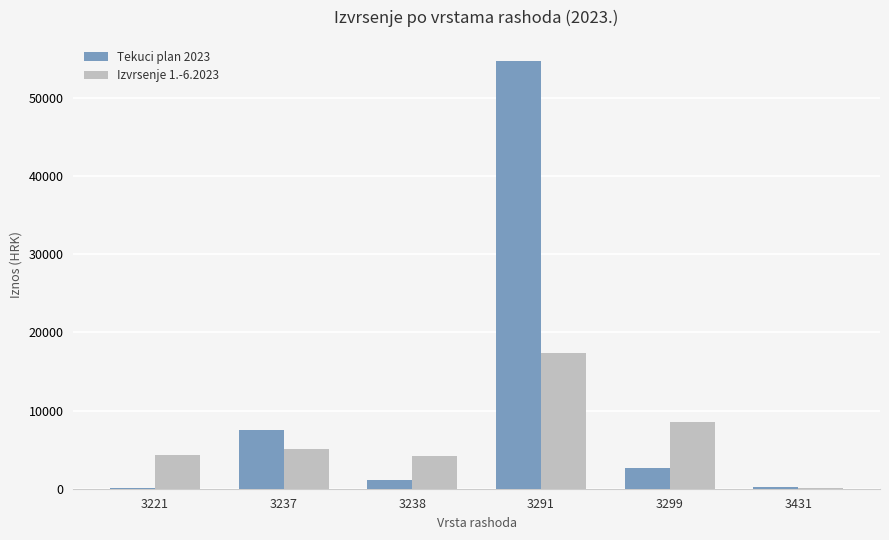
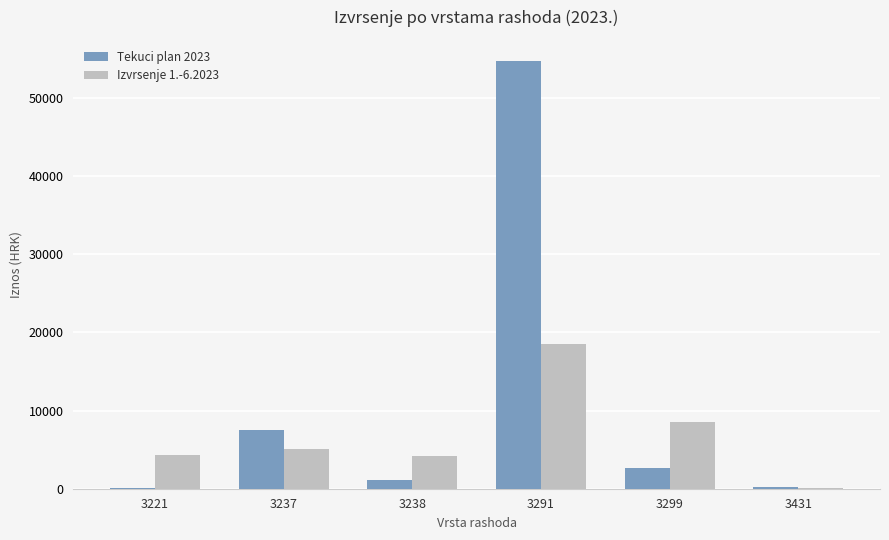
  {
    "Tekuci plan 2023": {
      "3237": 8000,
      "3238": 1000,
      "3291": 55000,
      "3299": 3000
    },
    "Izvrsenje 1.-6.2023": {
      "3221": 4000,
      "3237": 5000,
      "3238": 4000,
-     "3291": 17000,
+     "3291": 19000,
      "3299": 9000
    }
  }
